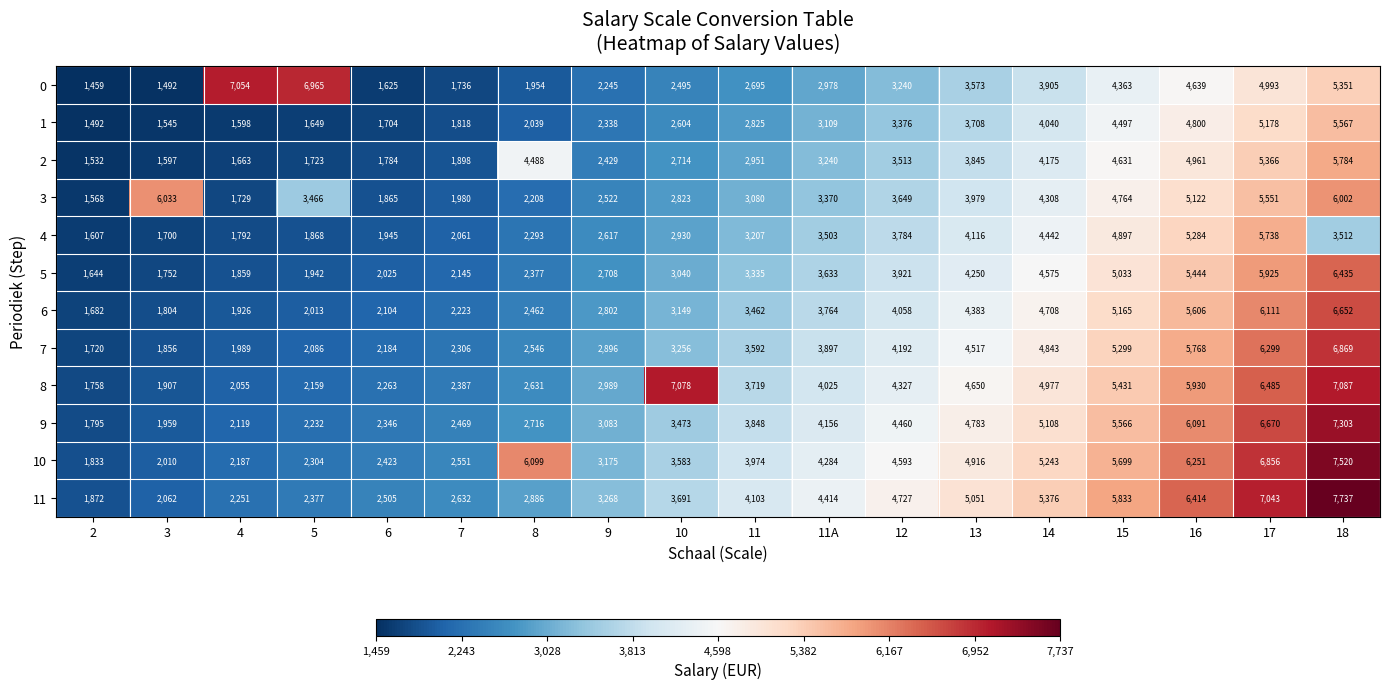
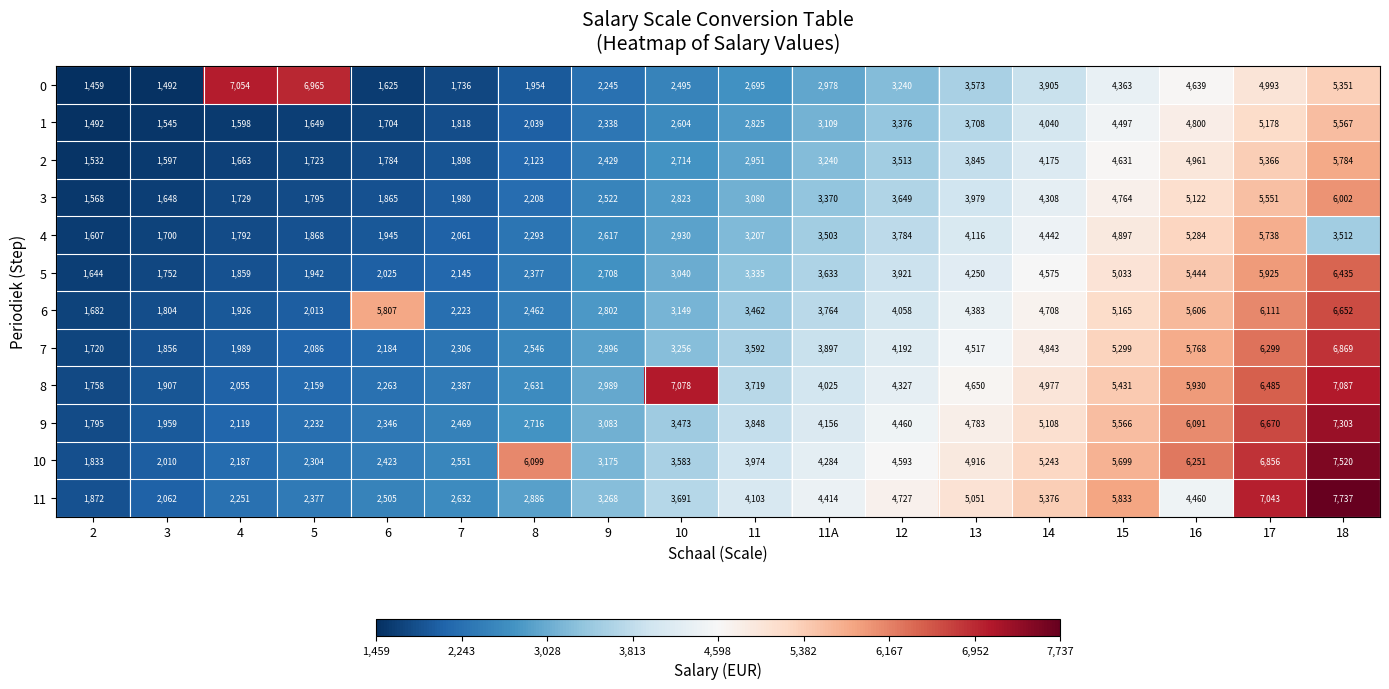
  {
    "2": {
      "2": "1,532",
      "3": "1,597",
      "4": "1,663",
      "5": "1,723",
      "6": "1,784",
      "7": "1,898",
-     "8": "4,488",
+     "8": "2,123",
      "9": "2,429",
      "10": "2,714",
      "11": "2,951",
      "11A": "3,240",
      "12": "3,513",
      "13": "3,845",
      "14": "4,175",
      "15": "4,631",
      "16": "4,961",
      "17": "5,366",
      "18": "5,784"
    },
    "3": {
      "2": "1,568",
-     "3": "6,033",
+     "3": "1,648",
      "4": "1,729",
-     "5": "3,466",
+     "5": "1,795",
      "6": "1,865",
      "7": "1,980",
      "8": "2,208",
      "9": "2,522",
      "10": "2,823",
      "11": "3,080",
      "11A": "3,370",
      "12": "3,649",
      "13": "3,979",
      "14": "4,308",
      "15": "4,764",
      "16": "5,122",
      "17": "5,551",
      "18": "6,002"
    },
    "6": {
      "2": "1,682",
      "3": "1,804",
      "4": "1,926",
      "5": "2,013",
-     "6": "2,104",
+     "6": "5,807",
      "7": "2,223",
      "8": "2,462",
      "9": "2,802",
      "10": "3,149",
      "11": "3,462",
      "11A": "3,764",
      "12": "4,058",
      "13": "4,383",
      "14": "4,708",
      "15": "5,165",
      "16": "5,606",
      "17": "6,111",
      "18": "6,652"
    },
    "11": {
      "2": "1,872",
      "3": "2,062",
      "4": "2,251",
      "5": "2,377",
      "6": "2,505",
      "7": "2,632",
      "8": "2,886",
      "9": "3,268",
      "10": "3,691",
      "11": "4,103",
      "11A": "4,414",
      "12": "4,727",
      "13": "5,051",
      "14": "5,376",
      "15": "5,833",
-     "16": "6,414",
+     "16": "4,460",
      "17": "7,043",
      "18": "7,737"
    }
  }
